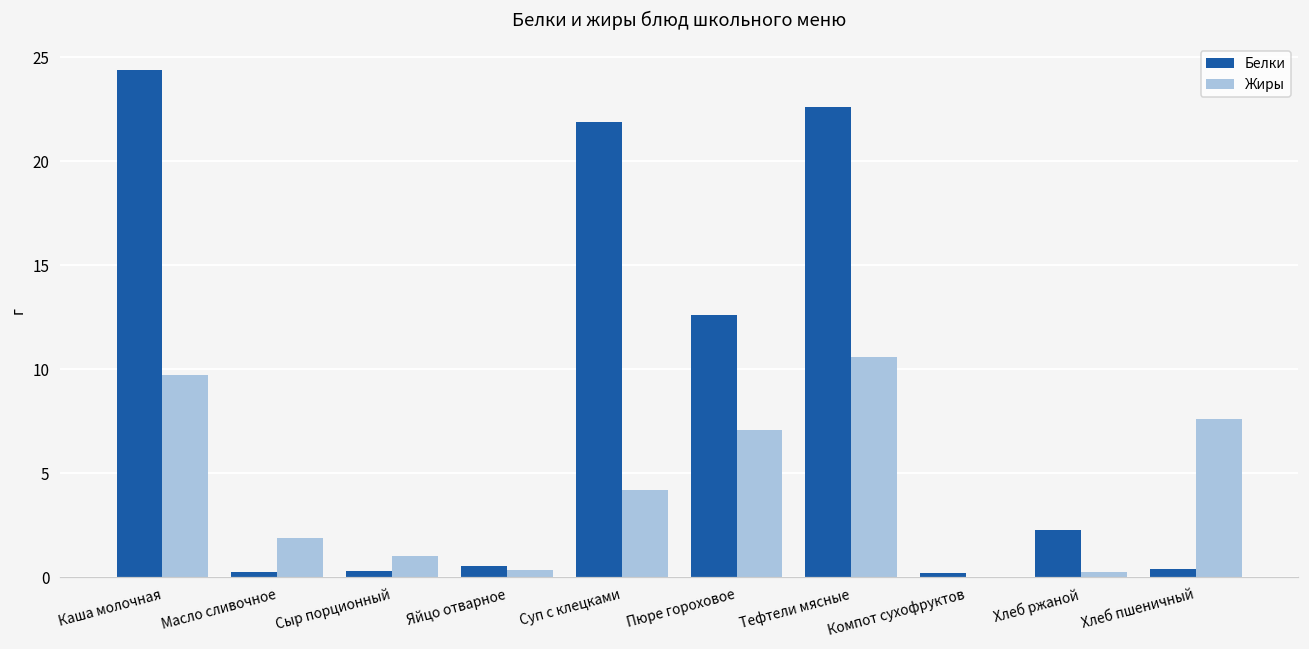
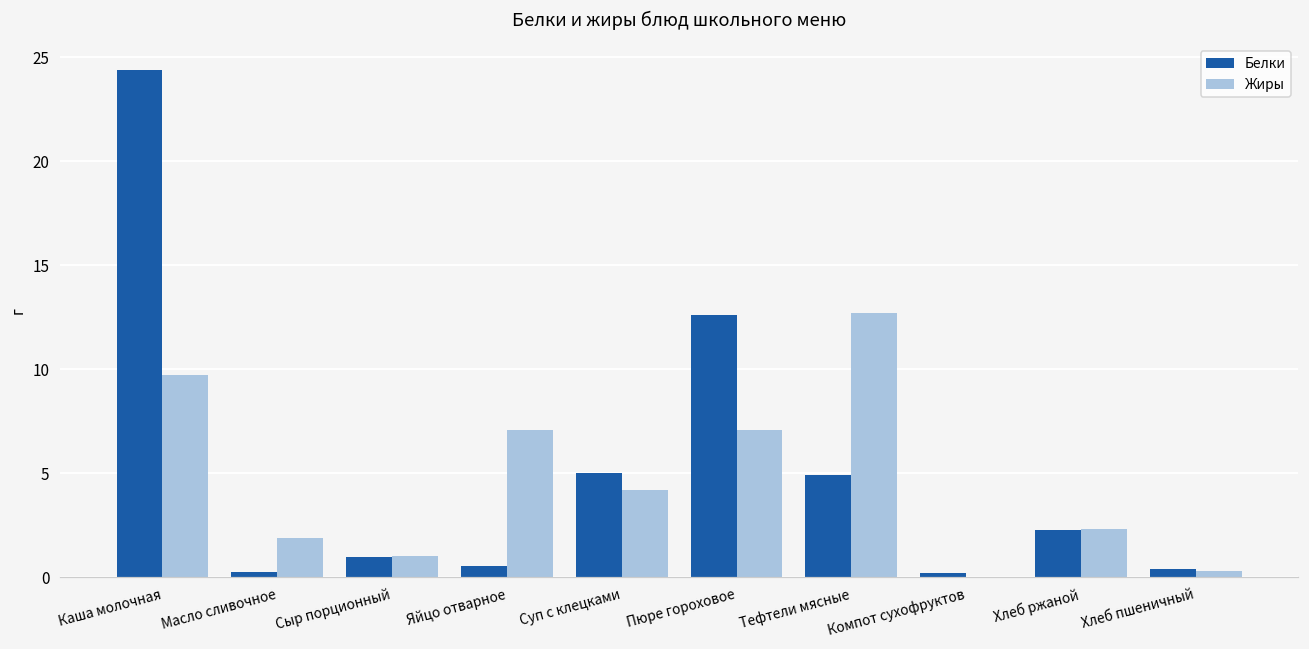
  {
    "Белки": {
      "Каша молочная": 24.4,
      "Масло сливочное": 0.3,
-     "Сыр порционный": 0.3,
+     "Сыр порционный": 1.0,
      "Яйцо отварное": 0.5,
-     "Суп с клецками": 21.9,
+     "Суп с клецками": 5.0,
      "Пюре гороховое": 12.6,
-     "Тефтели мясные": 22.6,
+     "Тефтели мясные": 4.9,
      "Компот сухофруктов": 0.2,
      "Хлеб ржаной": 2.3,
      "Хлеб пшеничный": 0.4
    },
    "Жиры": {
      "Каша молочная": 9.7,
      "Масло сливочное": 1.9,
      "Сыр порционный": 1.0,
-     "Яйцо отварное": 0.3,
+     "Яйцо отварное": 7.1,
      "Суп с клецками": 4.2,
      "Пюре гороховое": 7.1,
-     "Тефтели мясные": 10.6,
+     "Тефтели мясные": 12.7,
      "Компот сухофруктов": 0.0,
-     "Хлеб ржаной": 0.2,
-     "Хлеб пшеничный": 7.6
+     "Хлеб ржаной": 2.3,
+     "Хлеб пшеничный": 0.3
    }
  }
